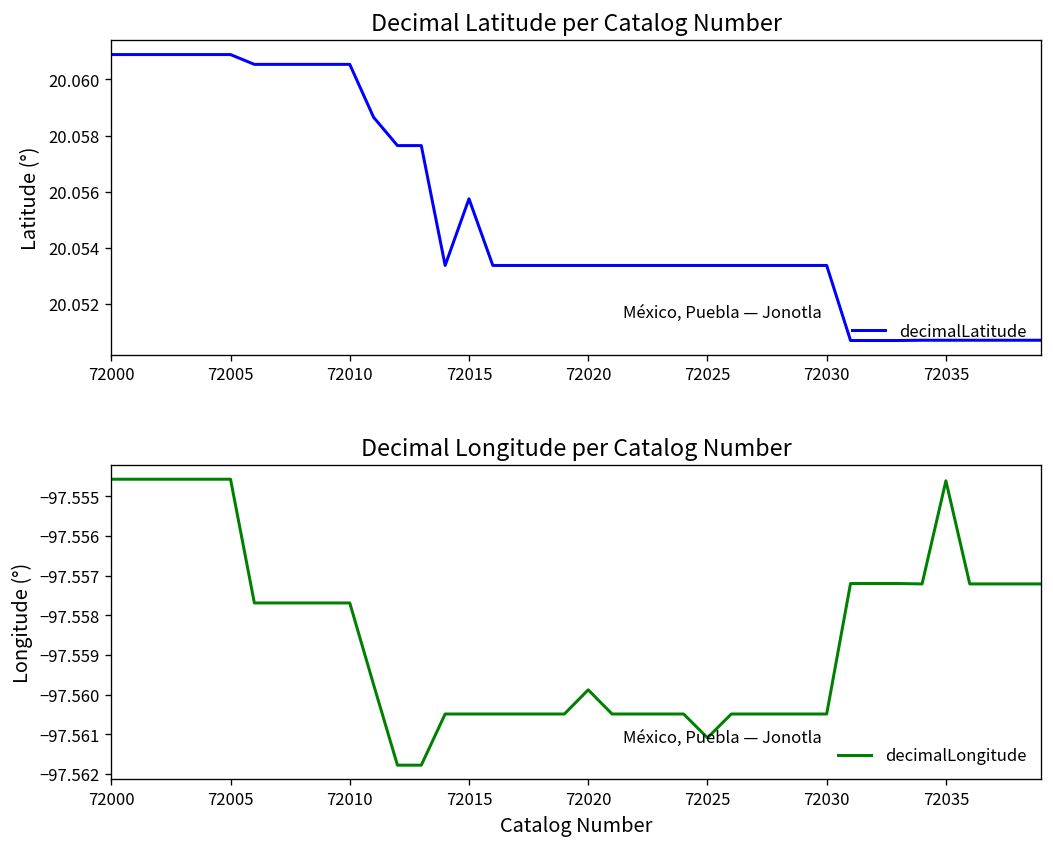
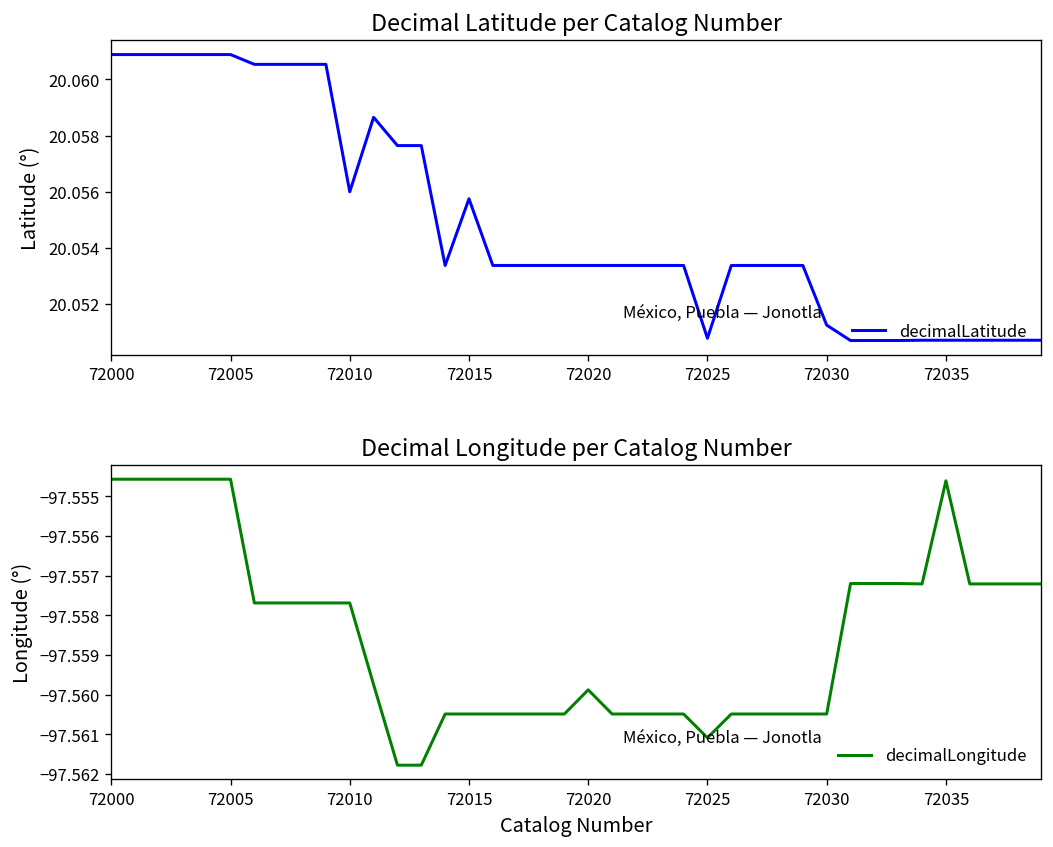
  {
    "Decimal Latitude per Catalog Number": {
      "72000": 20.0609,
      "72005": 20.0609,
-     "72010": 20.0605,
+     "72010": 20.0560,
      "72015": 20.0557,
      "72020": 20.0534,
-     "72025": 20.0534,
-     "72030": 20.0534,
+     "72025": 20.0508,
+     "72030": 20.0512,
      "72035": 20.0507
    },
    "Decimal Longitude per Catalog Number": {
      "72000": -97.5546,
      "72005": -97.5546,
      "72010": -97.5577,
      "72015": -97.5605,
      "72020": -97.5599,
      "72025": -97.5611,
      "72030": -97.5605,
      "72035": -97.5546
    }
  }
